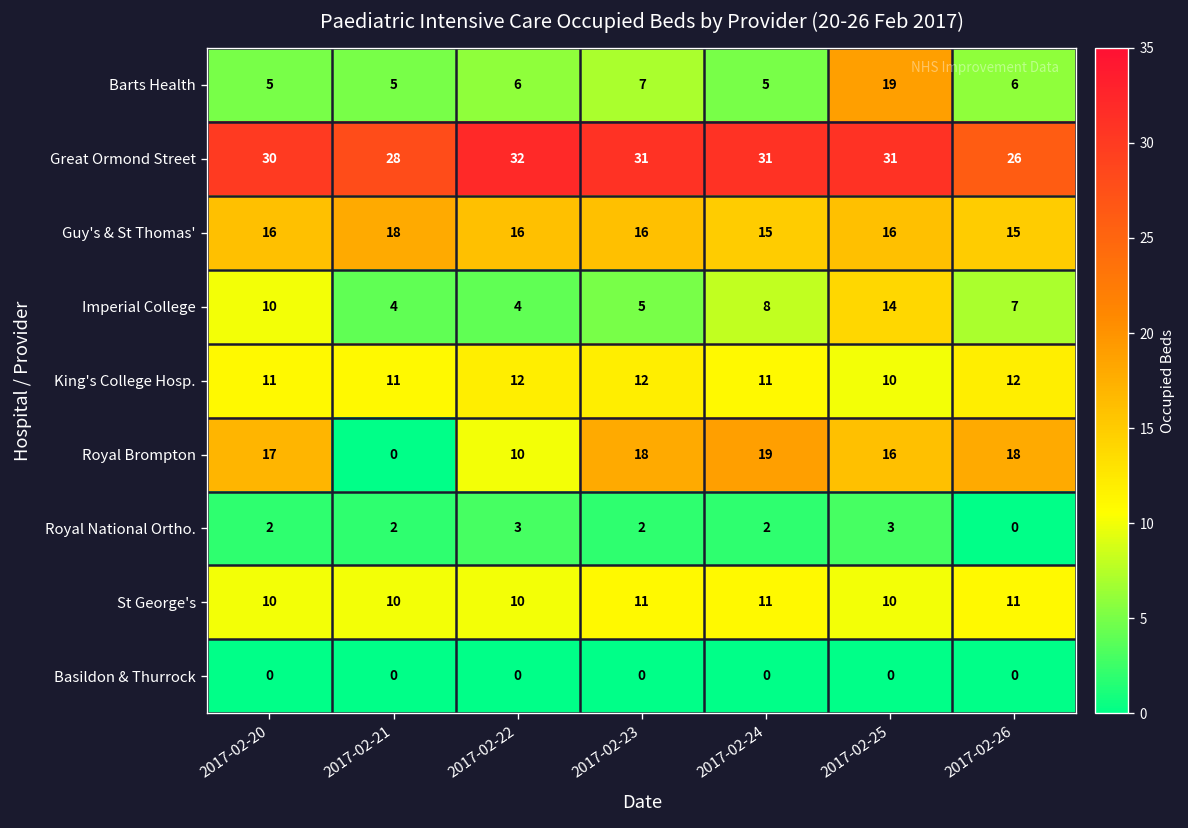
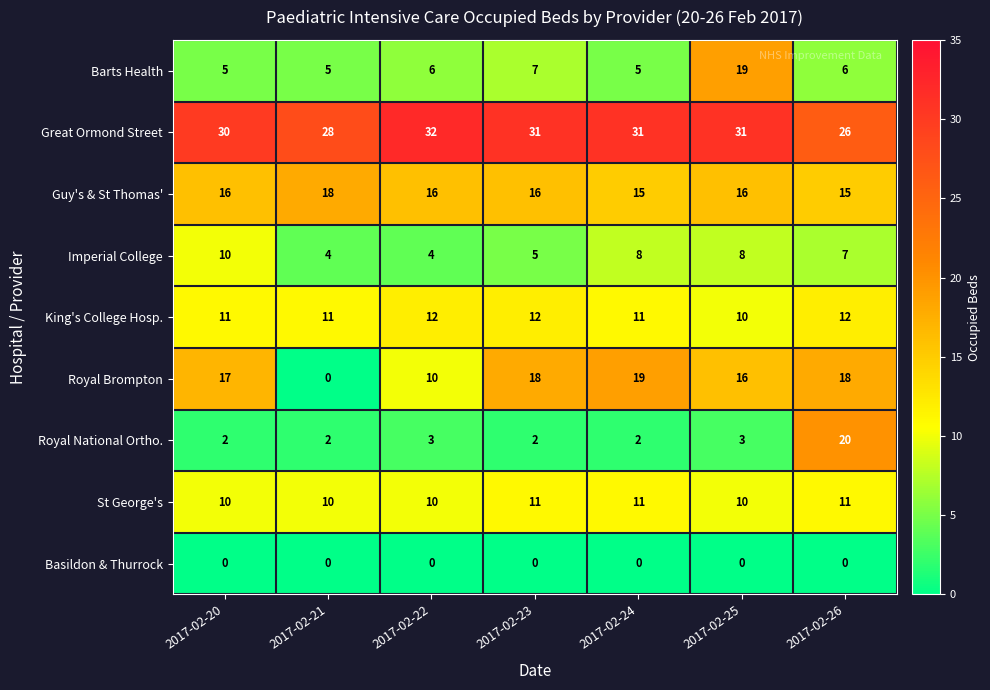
  {
    "Barts Health": {
      "2017-02-20": 5,
      "2017-02-21": 5,
      "2017-02-22": 6,
      "2017-02-23": 7,
      "2017-02-24": 5,
      "2017-02-25": 19
    },
    "Great Ormond Street": {
      "2017-02-20": 30,
      "2017-02-21": 28,
      "2017-02-22": 32,
      "2017-02-23": 31,
      "2017-02-24": 31,
      "2017-02-25": 31,
      "2017-02-26": 26
    },
    "Guy's & St Thomas'": {
      "2017-02-20": 16,
      "2017-02-21": 18,
      "2017-02-22": 16,
      "2017-02-23": 16,
      "2017-02-24": 15,
      "2017-02-25": 16,
      "2017-02-26": 15
    },
    "Imperial College": {
      "2017-02-20": 10,
      "2017-02-21": 4,
      "2017-02-22": 4,
      "2017-02-23": 5,
      "2017-02-24": 8,
-     "2017-02-25": 14,
+     "2017-02-25": 8,
      "2017-02-26": 7
    },
    "King's College Hosp.": {
      "2017-02-20": 11,
      "2017-02-21": 11,
      "2017-02-22": 12,
      "2017-02-23": 12,
      "2017-02-24": 11,
      "2017-02-25": 10,
      "2017-02-26": 12
    },
    "Royal Brompton": {
      "2017-02-20": 17,
      "2017-02-21": 0,
      "2017-02-22": 10,
      "2017-02-23": 18,
      "2017-02-24": 19,
      "2017-02-25": 16,
      "2017-02-26": 18
    },
    "Royal National Ortho.": {
      "2017-02-20": 2,
      "2017-02-21": 2,
      "2017-02-22": 3,
      "2017-02-23": 2,
      "2017-02-24": 2,
      "2017-02-25": 3,
-     "2017-02-26": 0
+     "2017-02-26": 20
    },
    "St George's": {
      "2017-02-20": 10,
      "2017-02-21": 10,
      "2017-02-22": 10,
      "2017-02-23": 11,
      "2017-02-24": 11,
      "2017-02-25": 10,
      "2017-02-26": 11
    },
    "Basildon & Thurrock": {
      "2017-02-20": 0,
      "2017-02-21": 0,
      "2017-02-22": 0,
      "2017-02-23": 0,
      "2017-02-24": 0,
      "2017-02-25": 0,
      "2017-02-26": 0
    }
  }
